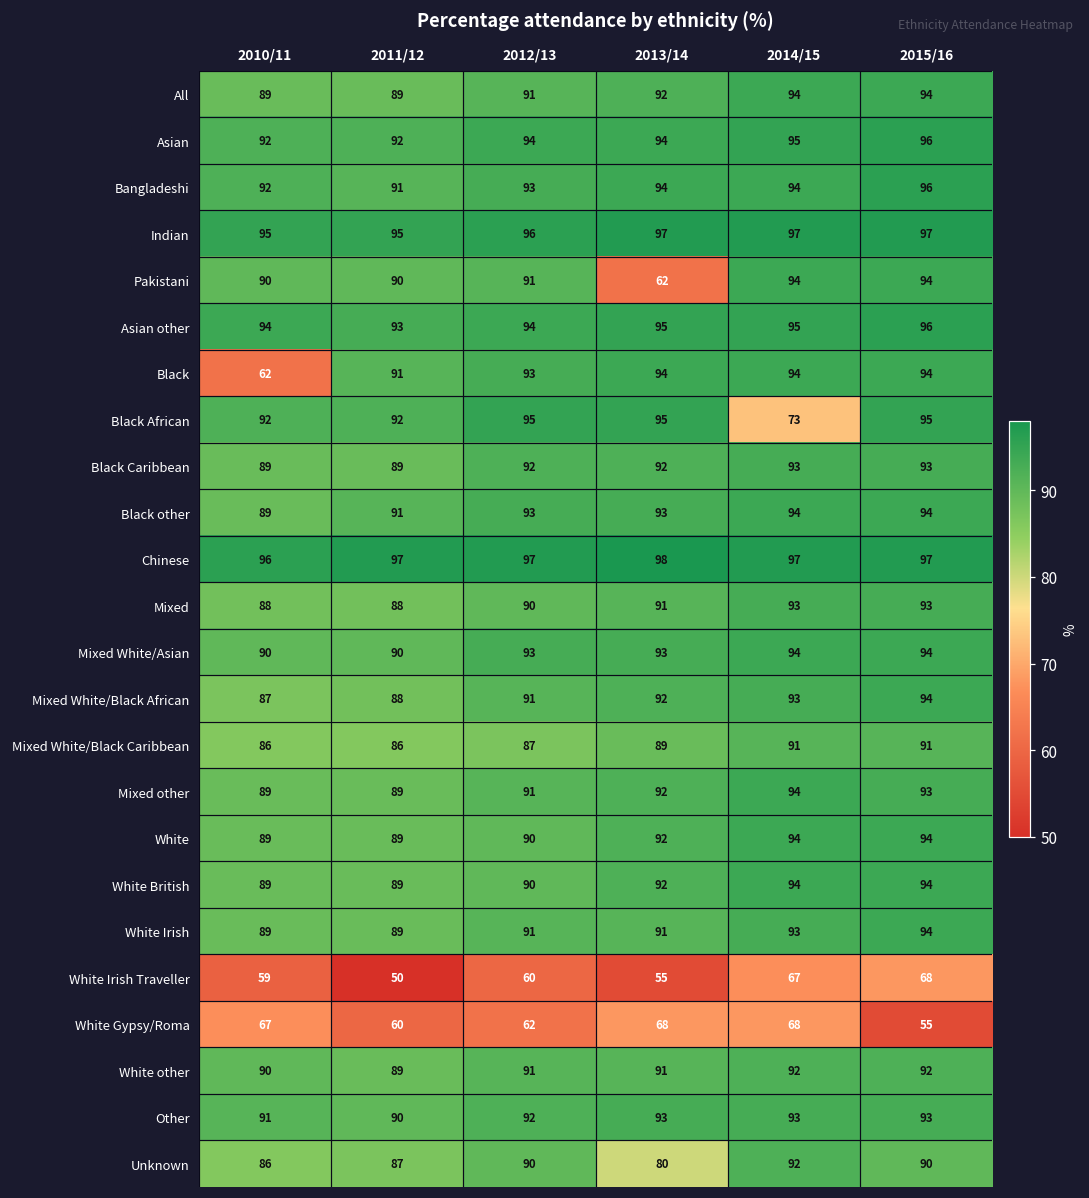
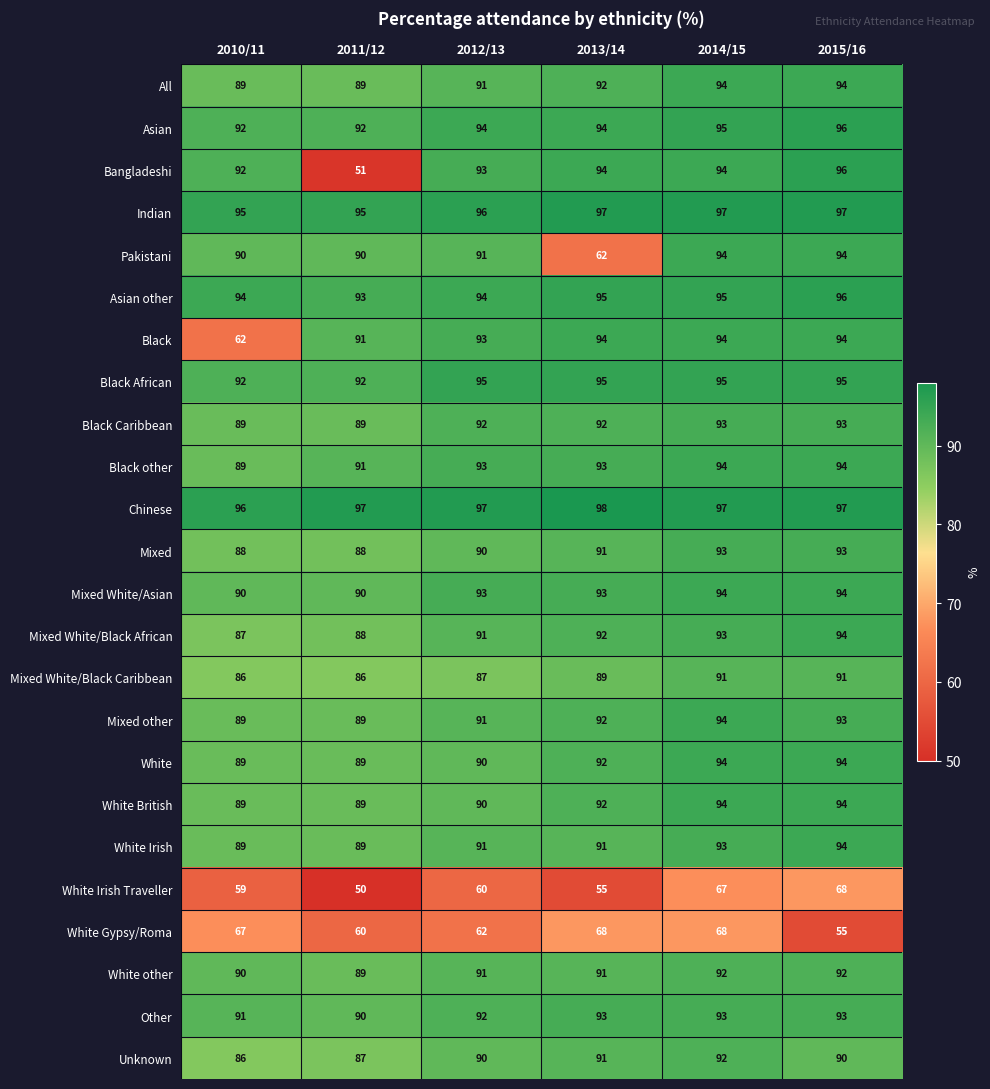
  {
    "All": {
      "2010/11": 89,
      "2011/12": 89,
      "2012/13": 91,
      "2013/14": 92,
      "2014/15": 94,
      "2015/16": 94
    },
    "Asian": {
      "2010/11": 92,
      "2011/12": 92,
      "2012/13": 94,
      "2013/14": 94,
      "2014/15": 95,
      "2015/16": 96
    },
    "Bangladeshi": {
      "2010/11": 92,
-     "2011/12": 91,
+     "2011/12": 51,
      "2012/13": 93,
      "2013/14": 94,
      "2014/15": 94,
      "2015/16": 96
    },
    "Indian": {
      "2010/11": 95,
      "2011/12": 95,
      "2012/13": 96,
      "2013/14": 97,
      "2014/15": 97,
      "2015/16": 97
    },
    "Pakistani": {
      "2010/11": 90,
      "2011/12": 90,
      "2012/13": 91,
      "2013/14": 62,
      "2014/15": 94,
      "2015/16": 94
    },
    "Asian other": {
      "2010/11": 94,
      "2011/12": 93,
      "2012/13": 94,
      "2013/14": 95,
      "2014/15": 95,
      "2015/16": 96
    },
    "Black": {
      "2010/11": 62,
      "2011/12": 91,
      "2012/13": 93,
      "2013/14": 94,
      "2014/15": 94,
      "2015/16": 94
    },
    "Black African": {
      "2010/11": 92,
      "2011/12": 92,
      "2012/13": 95,
      "2013/14": 95,
-     "2014/15": 73,
+     "2014/15": 95,
      "2015/16": 95
    },
    "Black Caribbean": {
      "2010/11": 89,
      "2011/12": 89,
      "2012/13": 92,
      "2013/14": 92,
      "2014/15": 93,
      "2015/16": 93
    },
    "Black other": {
      "2010/11": 89,
      "2011/12": 91,
      "2012/13": 93,
      "2013/14": 93,
      "2014/15": 94,
      "2015/16": 94
    },
    "Chinese": {
      "2010/11": 96,
      "2011/12": 97,
      "2012/13": 97,
      "2013/14": 98,
      "2014/15": 97,
      "2015/16": 97
    },
    "Mixed": {
      "2010/11": 88,
      "2011/12": 88,
      "2012/13": 90,
      "2013/14": 91,
      "2014/15": 93,
      "2015/16": 93
    },
    "Mixed White/Asian": {
      "2010/11": 90,
      "2011/12": 90,
      "2012/13": 93,
      "2013/14": 93,
      "2014/15": 94,
      "2015/16": 94
    },
    "Mixed White/Black African": {
      "2010/11": 87,
      "2011/12": 88,
      "2012/13": 91,
      "2013/14": 92,
      "2014/15": 93,
      "2015/16": 94
    },
    "Mixed White/Black Caribbean": {
      "2010/11": 86,
      "2011/12": 86,
      "2012/13": 87,
      "2013/14": 89,
      "2014/15": 91,
      "2015/16": 91
    },
    "Mixed other": {
      "2010/11": 89,
      "2011/12": 89,
      "2012/13": 91,
      "2013/14": 92,
      "2014/15": 94,
      "2015/16": 93
    },
    "White": {
      "2010/11": 89,
      "2011/12": 89,
      "2012/13": 90,
      "2013/14": 92,
      "2014/15": 94,
      "2015/16": 94
    },
    "White British": {
      "2010/11": 89,
      "2011/12": 89,
      "2012/13": 90,
      "2013/14": 92,
      "2014/15": 94,
      "2015/16": 94
    },
    "White Irish": {
      "2010/11": 89,
      "2011/12": 89,
      "2012/13": 91,
      "2013/14": 91,
      "2014/15": 93,
      "2015/16": 94
    },
    "White Irish Traveller": {
      "2010/11": 59,
      "2011/12": 50,
      "2012/13": 60,
      "2013/14": 55,
      "2014/15": 67,
      "2015/16": 68
    },
    "White Gypsy/Roma": {
      "2010/11": 67,
      "2011/12": 60,
      "2012/13": 62,
      "2013/14": 68,
      "2014/15": 68,
      "2015/16": 55
    },
    "White other": {
      "2010/11": 90,
      "2011/12": 89,
      "2012/13": 91,
      "2013/14": 91,
      "2014/15": 92,
      "2015/16": 92
    },
    "Other": {
      "2010/11": 91,
      "2011/12": 90,
      "2012/13": 92,
      "2013/14": 93,
      "2014/15": 93,
      "2015/16": 93
    },
    "Unknown": {
      "2010/11": 86,
      "2011/12": 87,
      "2012/13": 90,
-     "2013/14": 80,
+     "2013/14": 91,
      "2014/15": 92,
      "2015/16": 90
    }
  }
